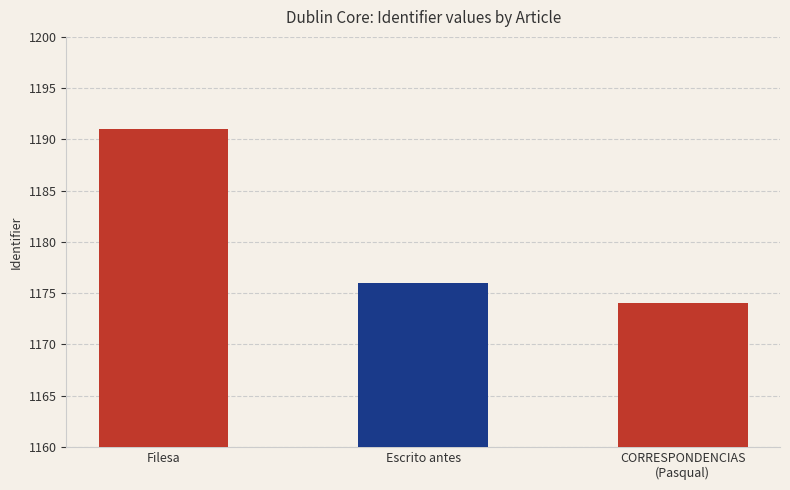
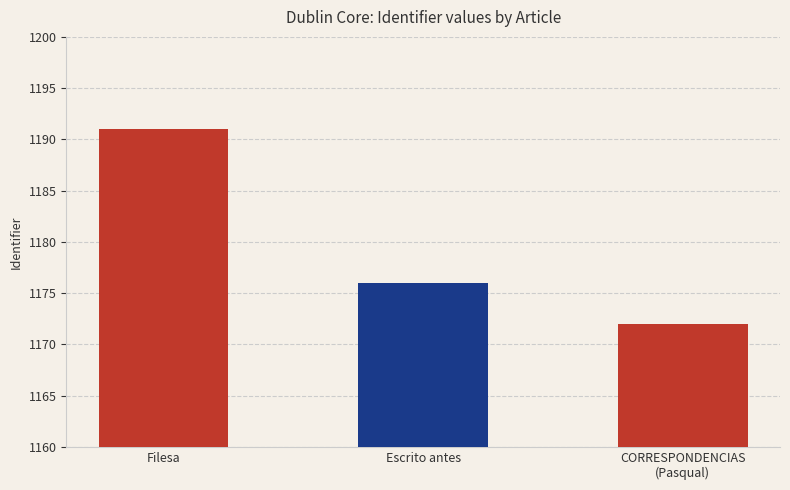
  {
    "Filesa": 1191,
    "Escrito antes": 1176,
-   "CORRESPONDENCIAS (Pasqual)": 1174
+   "CORRESPONDENCIAS (Pasqual)": 1172
  }
